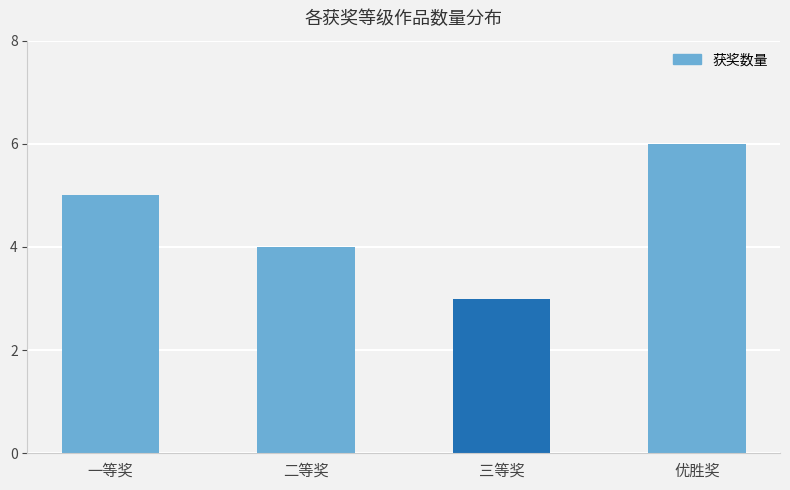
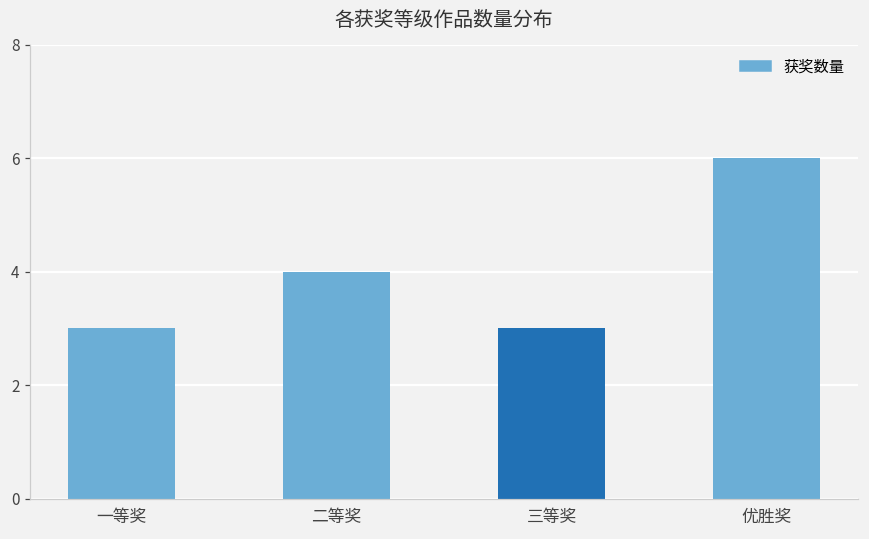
  {
-   "一等奖": 5,
+   "一等奖": 3,
    "二等奖": 4,
    "三等奖": 3,
    "优胜奖": 6
  }
